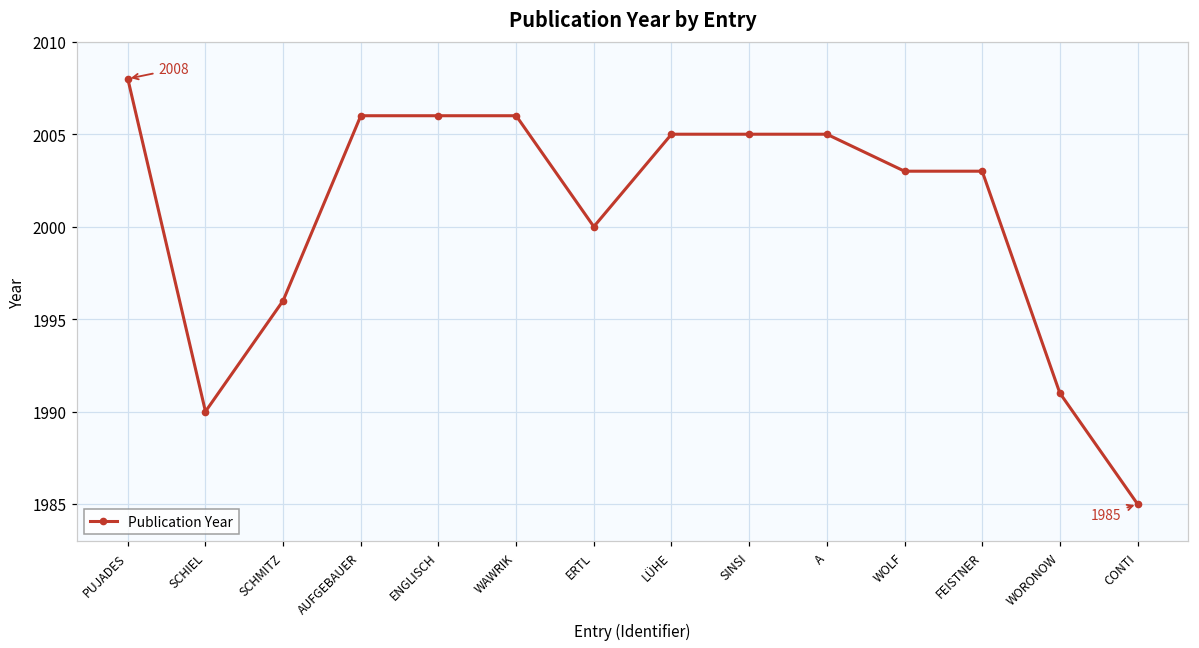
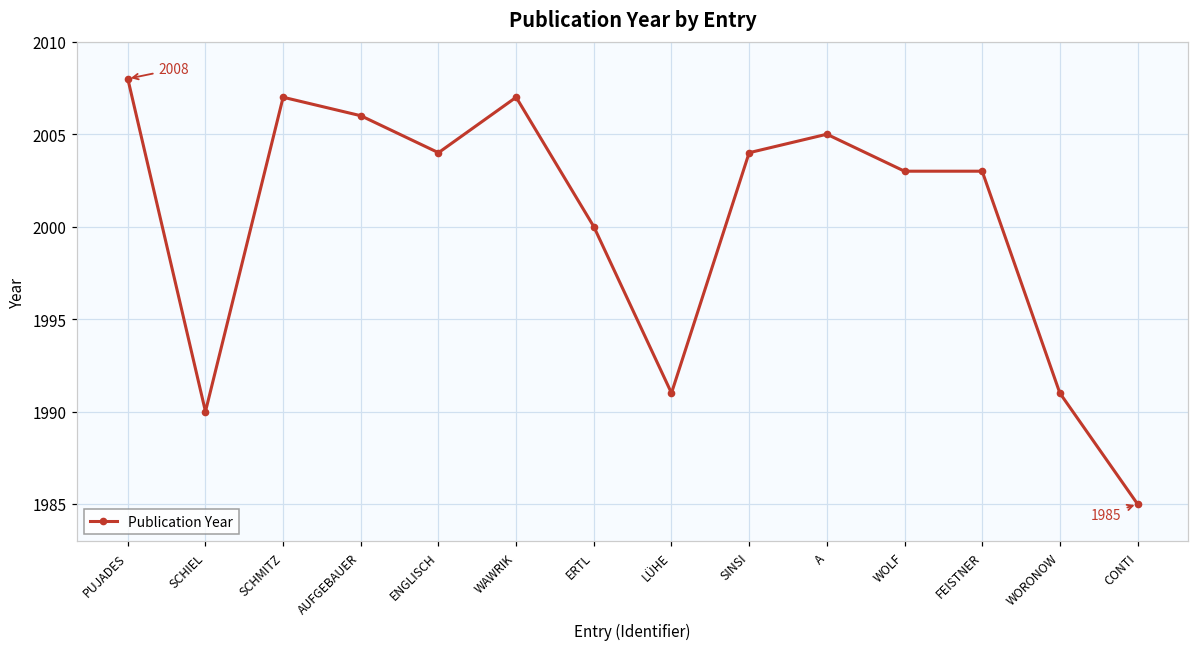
  {
    "SCHIEL": 1990,
-   "SCHMITZ": 1996,
+   "SCHMITZ": 2007,
    "AUFGEBAUER": 2006,
-   "ENGLISCH": 2006,
-   "WAWRIK": 2006,
+   "ENGLISCH": 2004,
+   "WAWRIK": 2007,
    "ERTL": 2000,
-   "LÜHE": 2005,
-   "SINSI": 2005,
+   "LÜHE": 1991,
+   "SINSI": 2004,
    "A": 2005,
    "WOLF": 2003,
    "FEISTNER": 2003,
    "WORONOW": 1991
  }
